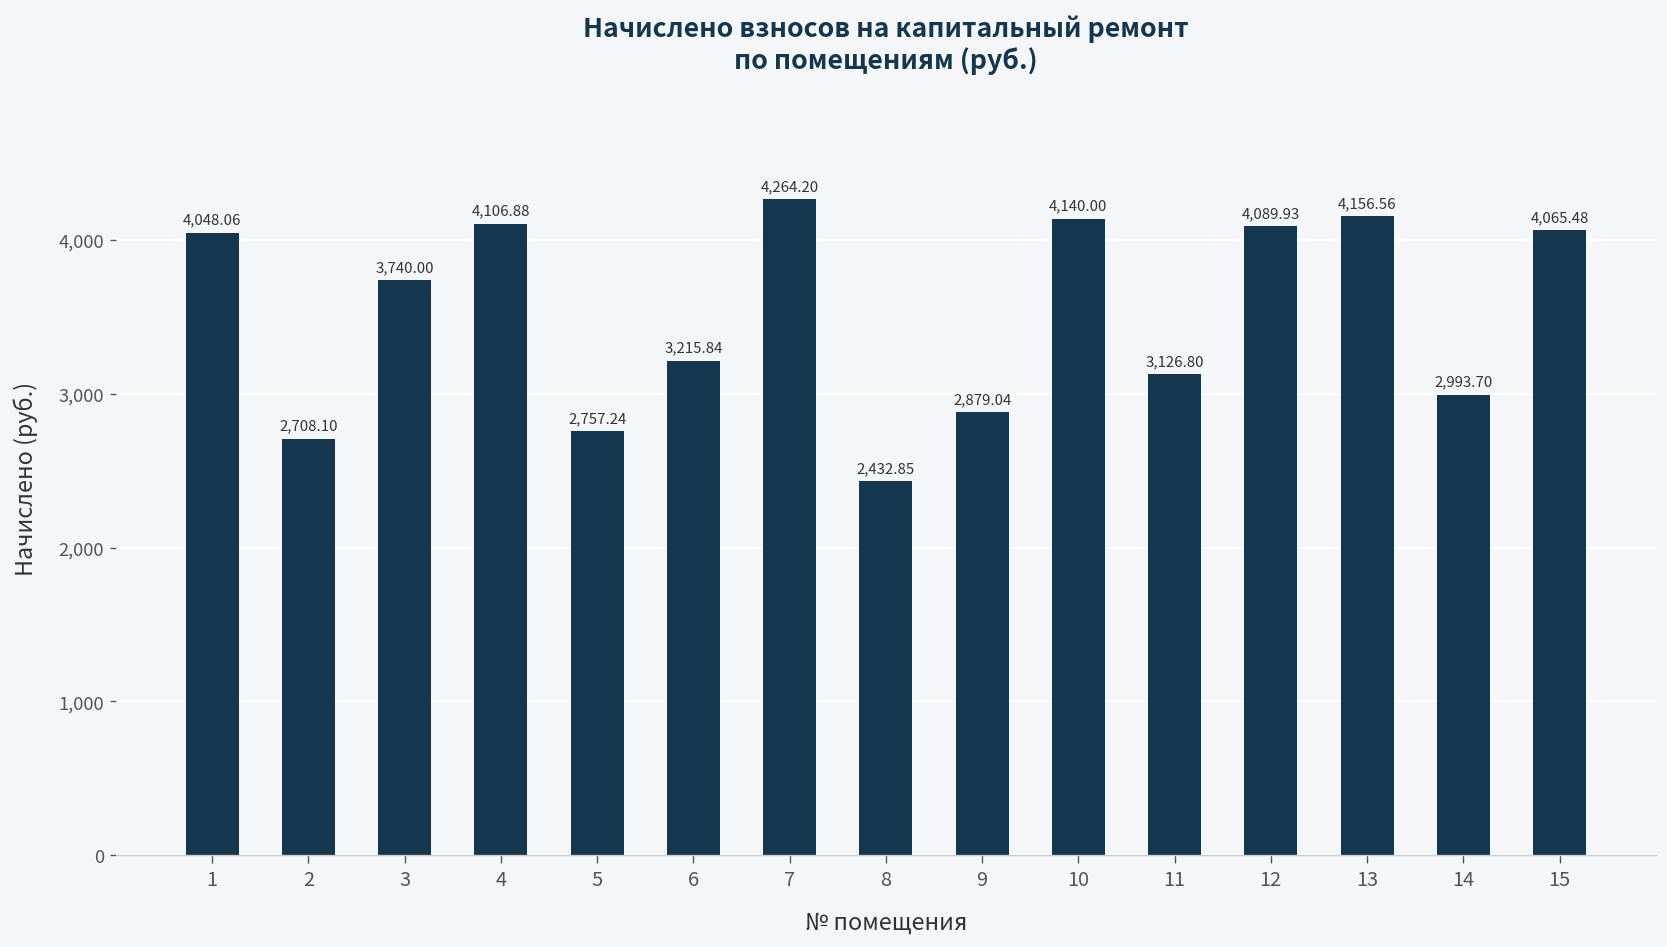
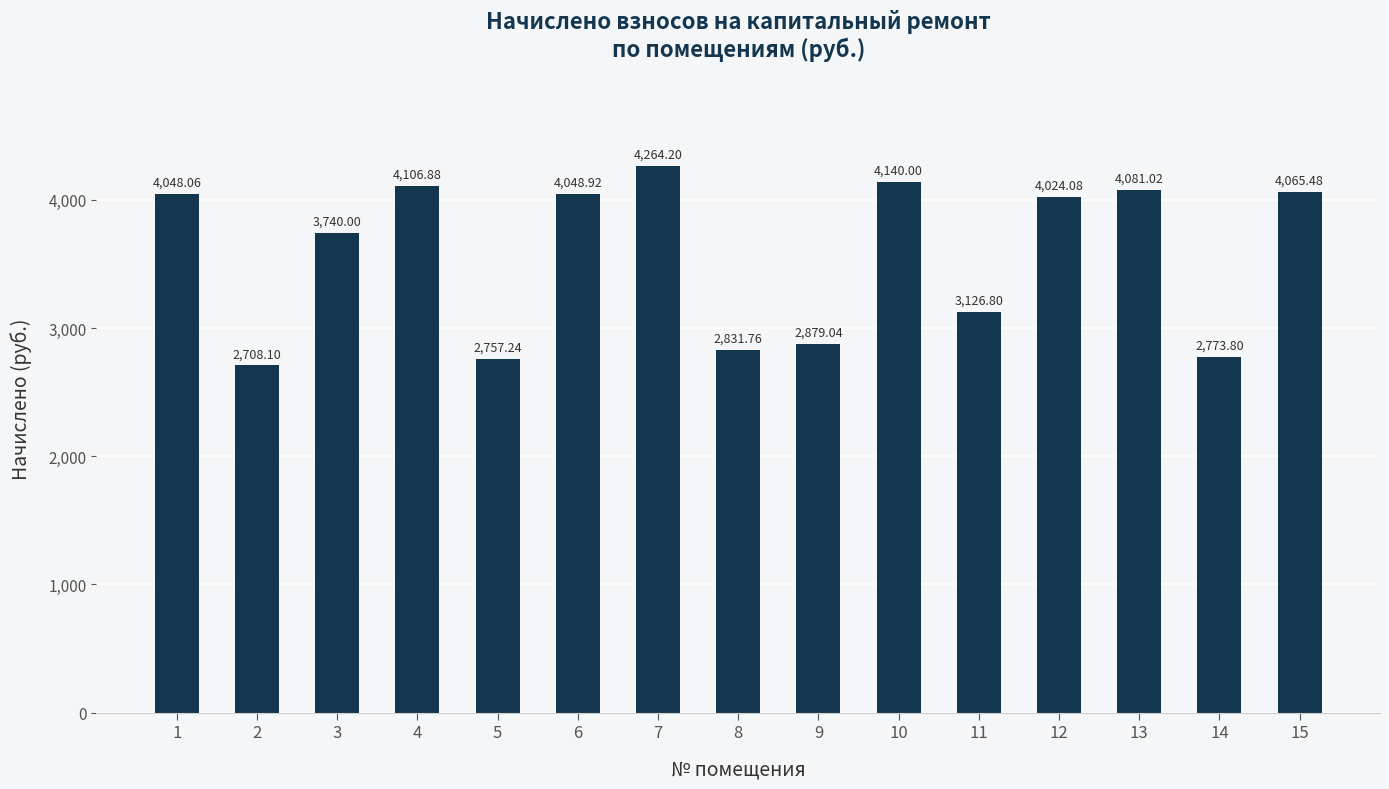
  {
    "1": "4,048.06",
    "2": "2,708.10",
    "3": "3,740.00",
    "4": "4,106.88",
    "5": "2,757.24",
-   "6": "3,215.84",
+   "6": "4,048.92",
    "7": "4,264.20",
-   "8": "2,432.85",
+   "8": "2,831.76",
    "9": "2,879.04",
    "10": "4,140.00",
    "11": "3,126.80",
-   "12": "4,089.93",
-   "13": "4,156.56",
-   "14": "2,993.70",
+   "12": "4,024.08",
+   "13": "4,081.02",
+   "14": "2,773.80",
    "15": "4,065.48"
  }
